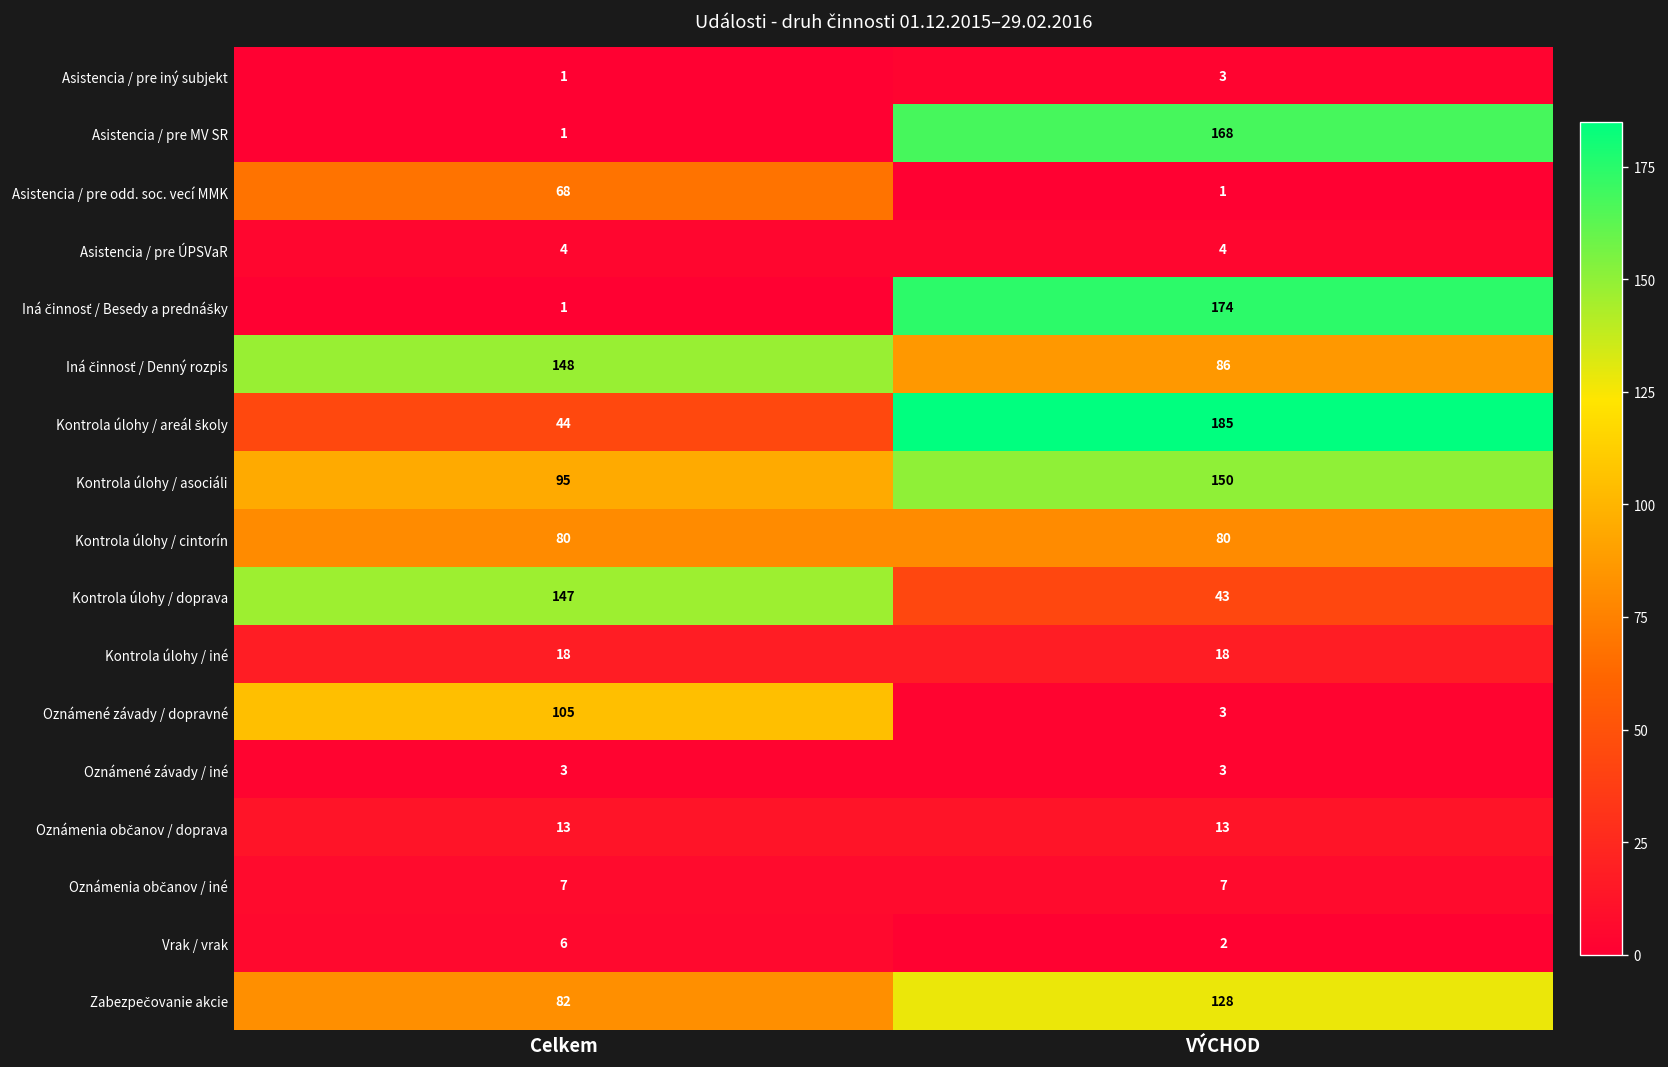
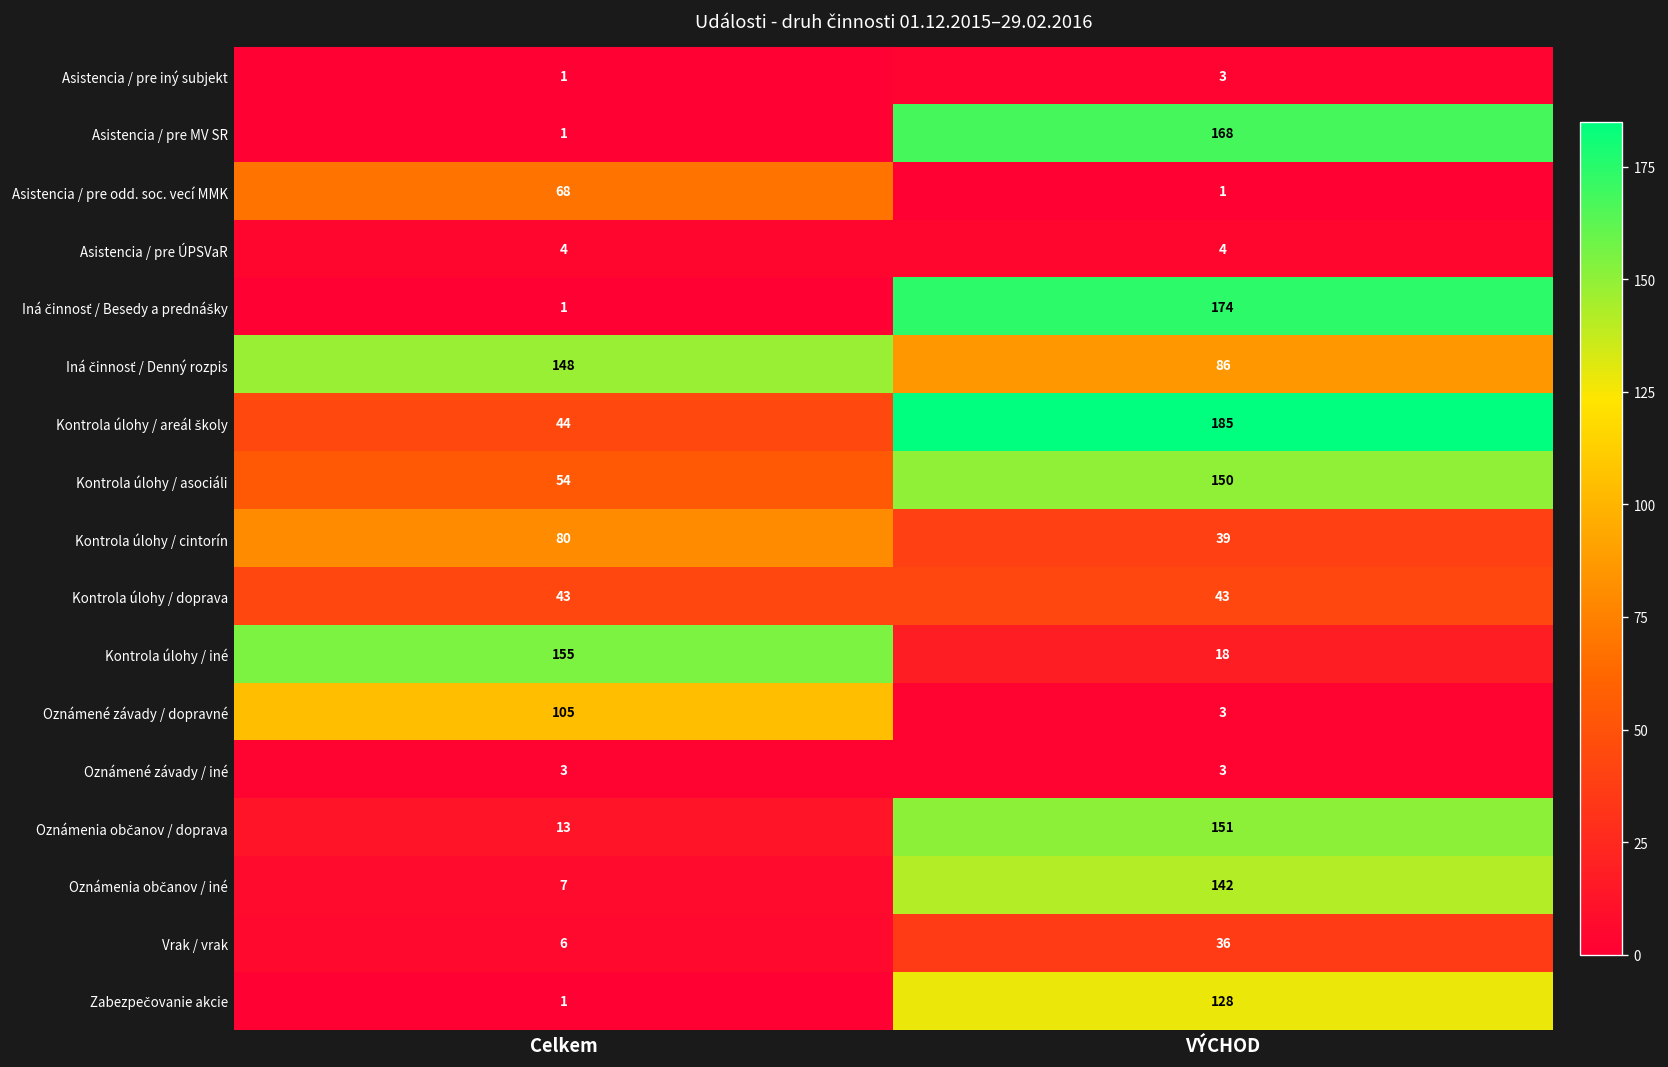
  {
    "Asistencia / pre iný subjekt": {
      "Celkem": 1,
      "VÝCHOD": 3
    },
    "Asistencia / pre MV SR": {
      "Celkem": 1,
      "VÝCHOD": 168
    },
    "Asistencia / pre odd. soc. vecí MMK": {
      "Celkem": 68,
      "VÝCHOD": 1
    },
    "Asistencia / pre ÚPSVaR": {
      "Celkem": 4,
      "VÝCHOD": 4
    },
    "Iná činnosť / Besedy a prednášky": {
      "Celkem": 1,
      "VÝCHOD": 174
    },
    "Iná činnosť / Denný rozpis": {
      "Celkem": 148,
      "VÝCHOD": 86
    },
    "Kontrola úlohy / areál školy": {
      "Celkem": 44,
      "VÝCHOD": 185
    },
    "Kontrola úlohy / asociáli": {
-     "Celkem": 95,
+     "Celkem": 54,
      "VÝCHOD": 150
    },
    "Kontrola úlohy / cintorín": {
      "Celkem": 80,
-     "VÝCHOD": 80
+     "VÝCHOD": 39
    },
    "Kontrola úlohy / doprava": {
-     "Celkem": 147,
+     "Celkem": 43,
      "VÝCHOD": 43
    },
    "Kontrola úlohy / iné": {
-     "Celkem": 18,
+     "Celkem": 155,
      "VÝCHOD": 18
    },
    "Oznámené závady / dopravné": {
      "Celkem": 105,
      "VÝCHOD": 3
    },
    "Oznámené závady / iné": {
      "Celkem": 3,
      "VÝCHOD": 3
    },
    "Oznámenia občanov / doprava": {
      "Celkem": 13,
-     "VÝCHOD": 13
+     "VÝCHOD": 151
    },
    "Oznámenia občanov / iné": {
      "Celkem": 7,
-     "VÝCHOD": 7
+     "VÝCHOD": 142
    },
    "Vrak / vrak": {
      "Celkem": 6,
-     "VÝCHOD": 2
+     "VÝCHOD": 36
    },
    "Zabezpečovanie akcie": {
-     "Celkem": 82,
+     "Celkem": 1,
      "VÝCHOD": 128
    }
  }
